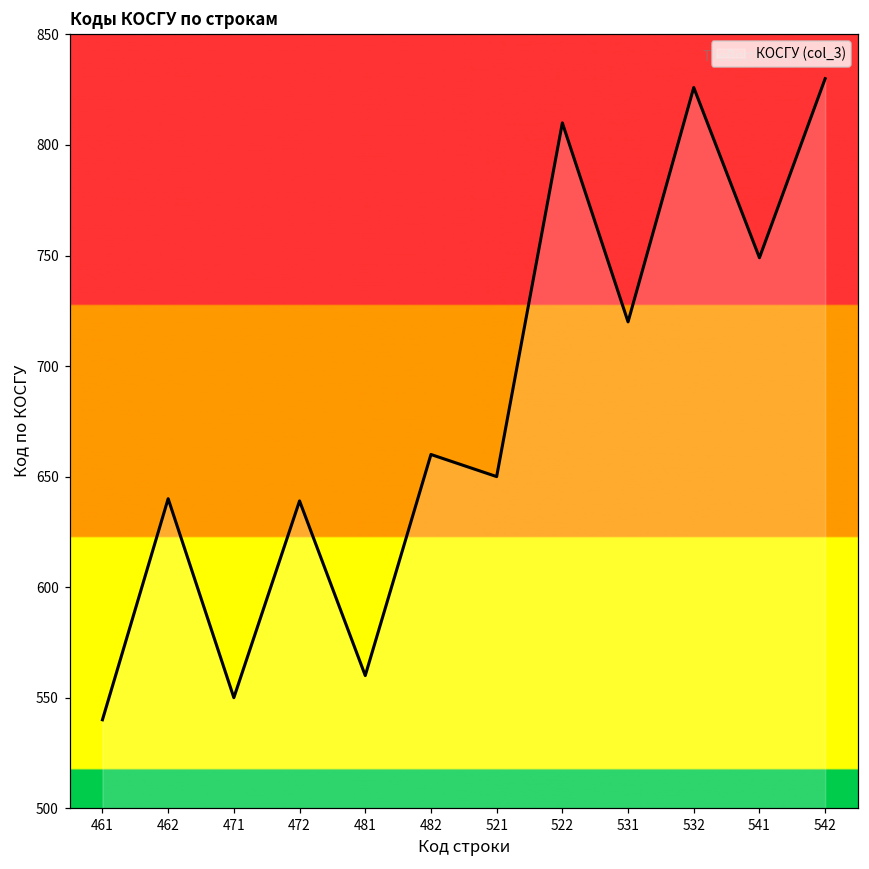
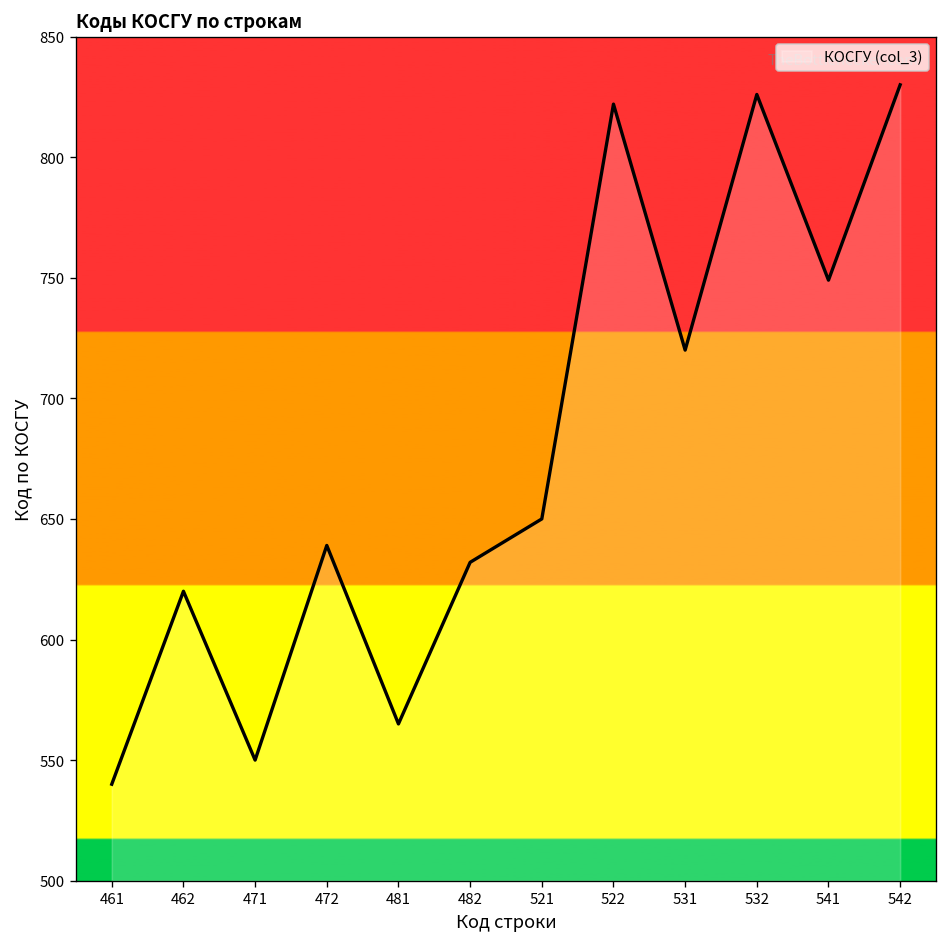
  {
    "461": 540,
-   "462": 640,
+   "462": 620,
    "471": 550,
    "472": 639,
-   "481": 560,
-   "482": 660,
+   "481": 565,
+   "482": 632,
    "521": 650,
-   "522": 810,
+   "522": 822,
    "531": 720,
    "532": 826,
    "541": 749,
    "542": 830
  }
